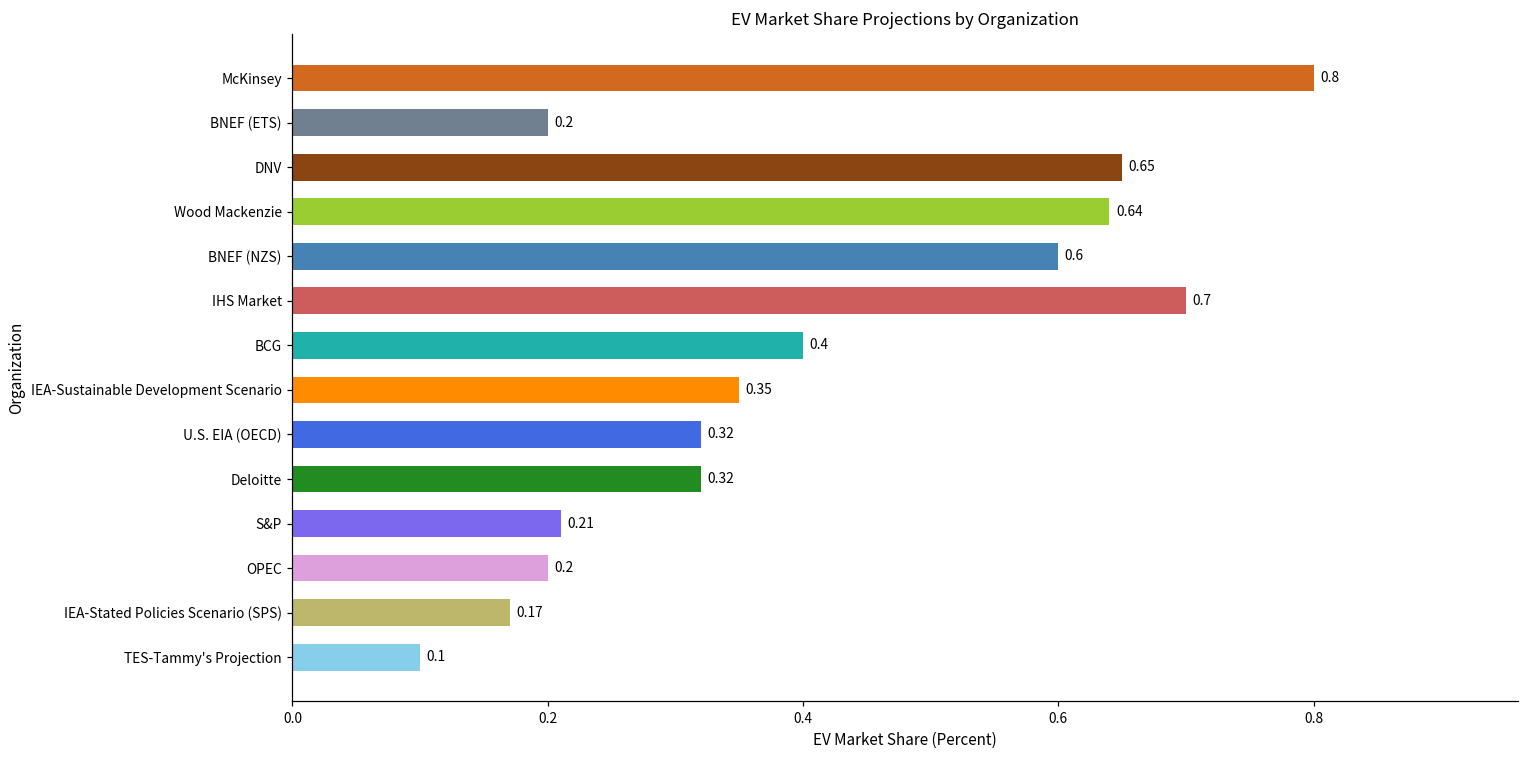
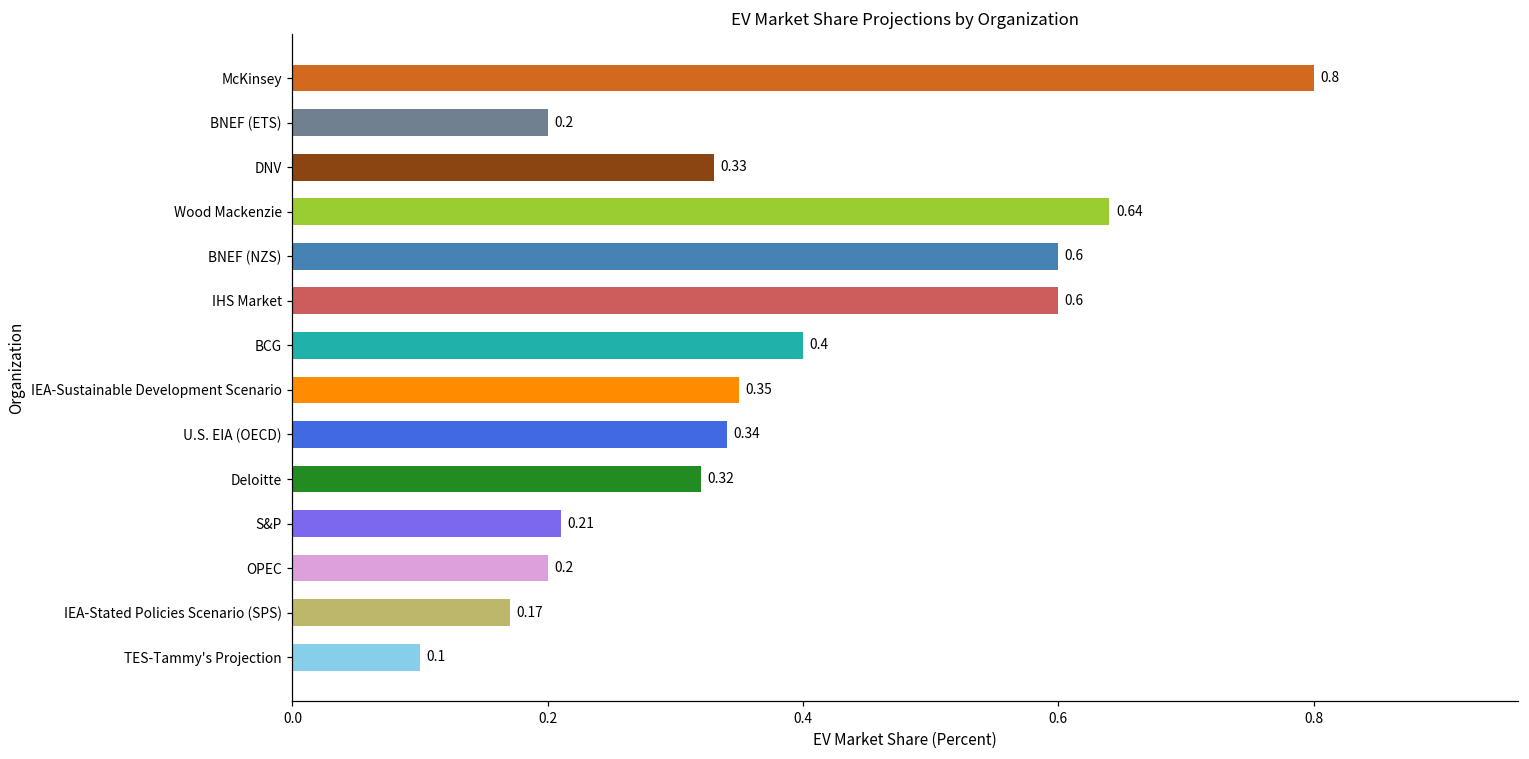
  {
    "McKinsey": 0.8,
    "BNEF (ETS)": 0.2,
-   "DNV": 0.65,
+   "DNV": 0.33,
    "Wood Mackenzie": 0.64,
    "BNEF (NZS)": 0.6,
-   "IHS Market": 0.7,
+   "IHS Market": 0.6,
    "BCG": 0.4,
    "IEA-Sustainable Development Scenario": 0.35,
-   "U.S. EIA (OECD)": 0.32,
+   "U.S. EIA (OECD)": 0.34,
    "Deloitte": 0.32,
    "S&P": 0.21,
    "OPEC": 0.2,
    "IEA-Stated Policies Scenario (SPS)": 0.17,
    "TES-Tammy's Projection": 0.1
  }
